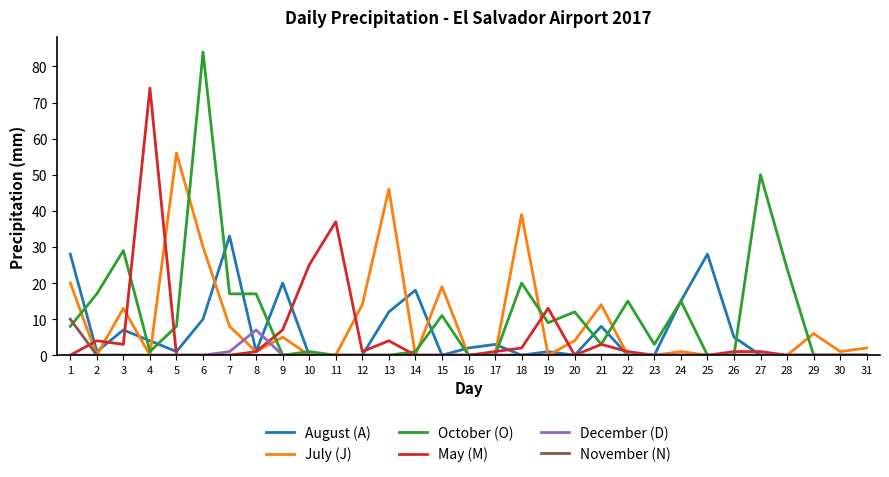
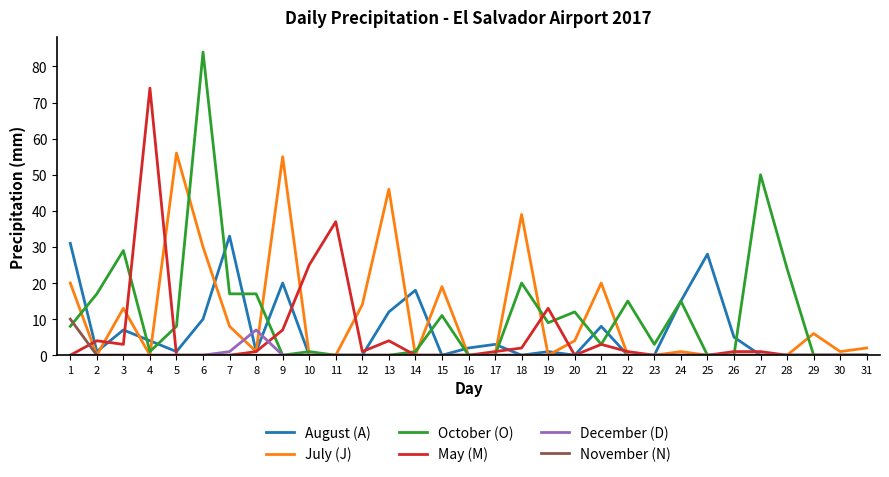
  {
    "August (A)": {
-     "1": 28,
+     "1": 31,
      "2": 1,
      "3": 7,
      "4": 4,
      "5": 1,
      "6": 10,
      "7": 33,
      "9": 20,
      "13": 12,
      "14": 18,
      "16": 2,
      "17": 3,
      "19": 1,
      "21": 8,
      "25": 28,
      "26": 5
    },
    "July (J)": {
      "1": 20,
      "3": 13,
      "5": 56,
      "6": 30,
      "7": 8,
-     "9": 5,
+     "9": 55,
      "12": 14,
      "13": 46,
      "15": 19,
      "18": 39,
      "20": 4,
-     "21": 14,
+     "21": 20,
      "24": 1,
      "29": 6,
      "30": 1,
      "31": 2
    },
    "October (O)": {
      "1": 8,
      "2": 17,
      "3": 29,
      "4": 1,
      "5": 8,
      "6": 84,
      "7": 17,
      "8": 17,
      "10": 1,
      "14": 1,
      "15": 11,
      "18": 20,
      "19": 9,
      "20": 12,
      "22": 15,
      "23": 3,
      "27": 50,
      "28": 24
    },
    "May (M)": {
      "2": 4,
      "3": 3,
      "4": 74,
      "9": 7,
      "10": 25,
      "11": 37,
      "12": 1,
      "13": 4,
      "17": 1,
      "18": 2,
      "19": 13,
      "22": 1,
      "26": 1,
      "27": 1
    },
    "December (D)": {
      "7": 1,
      "8": 7
    },
    "November (N)": {
      "1": 10,
      "8": 0
    }
  }
